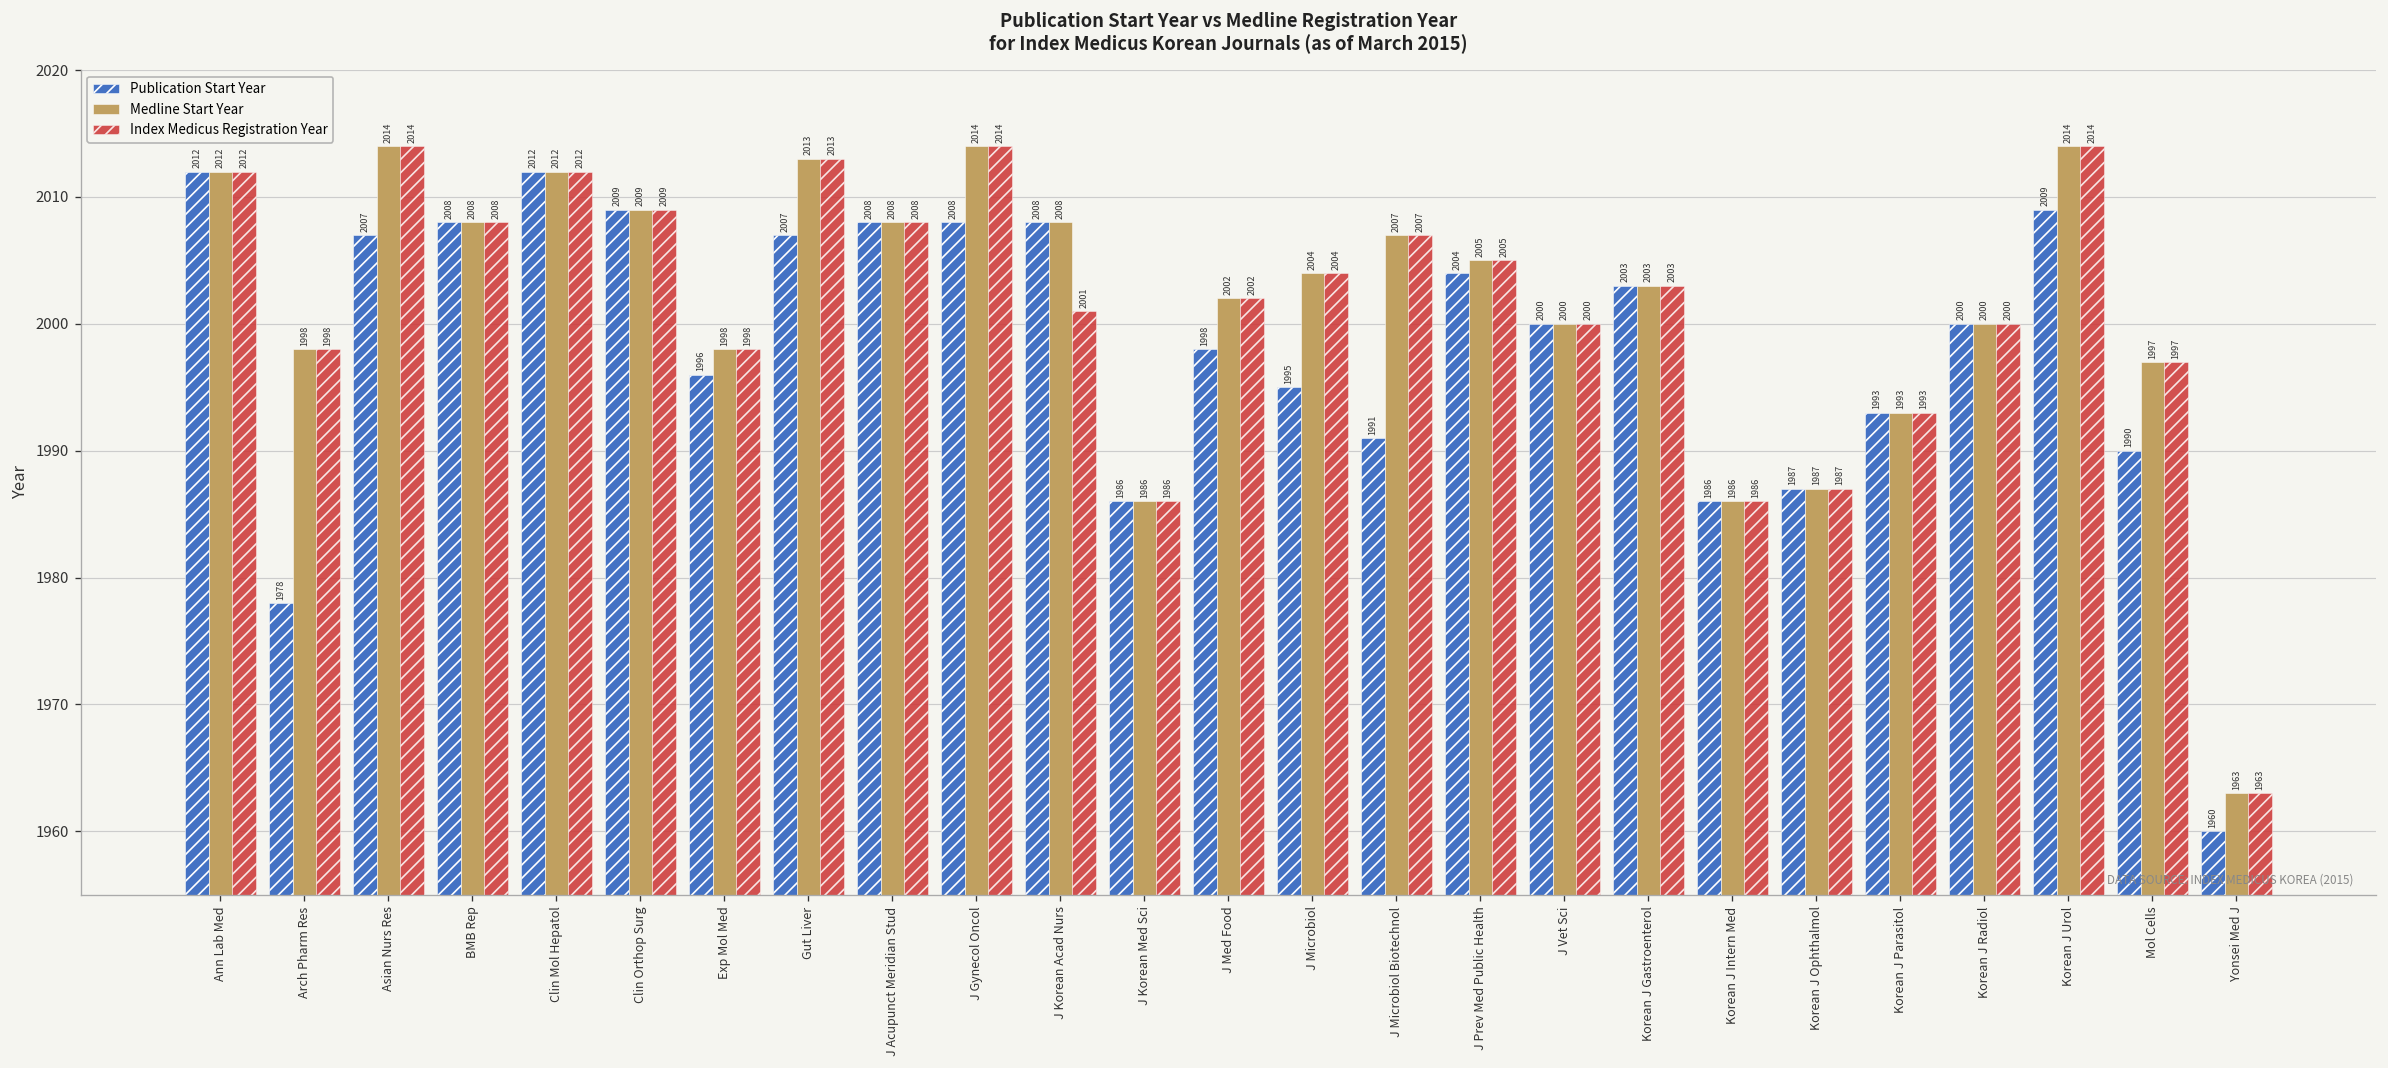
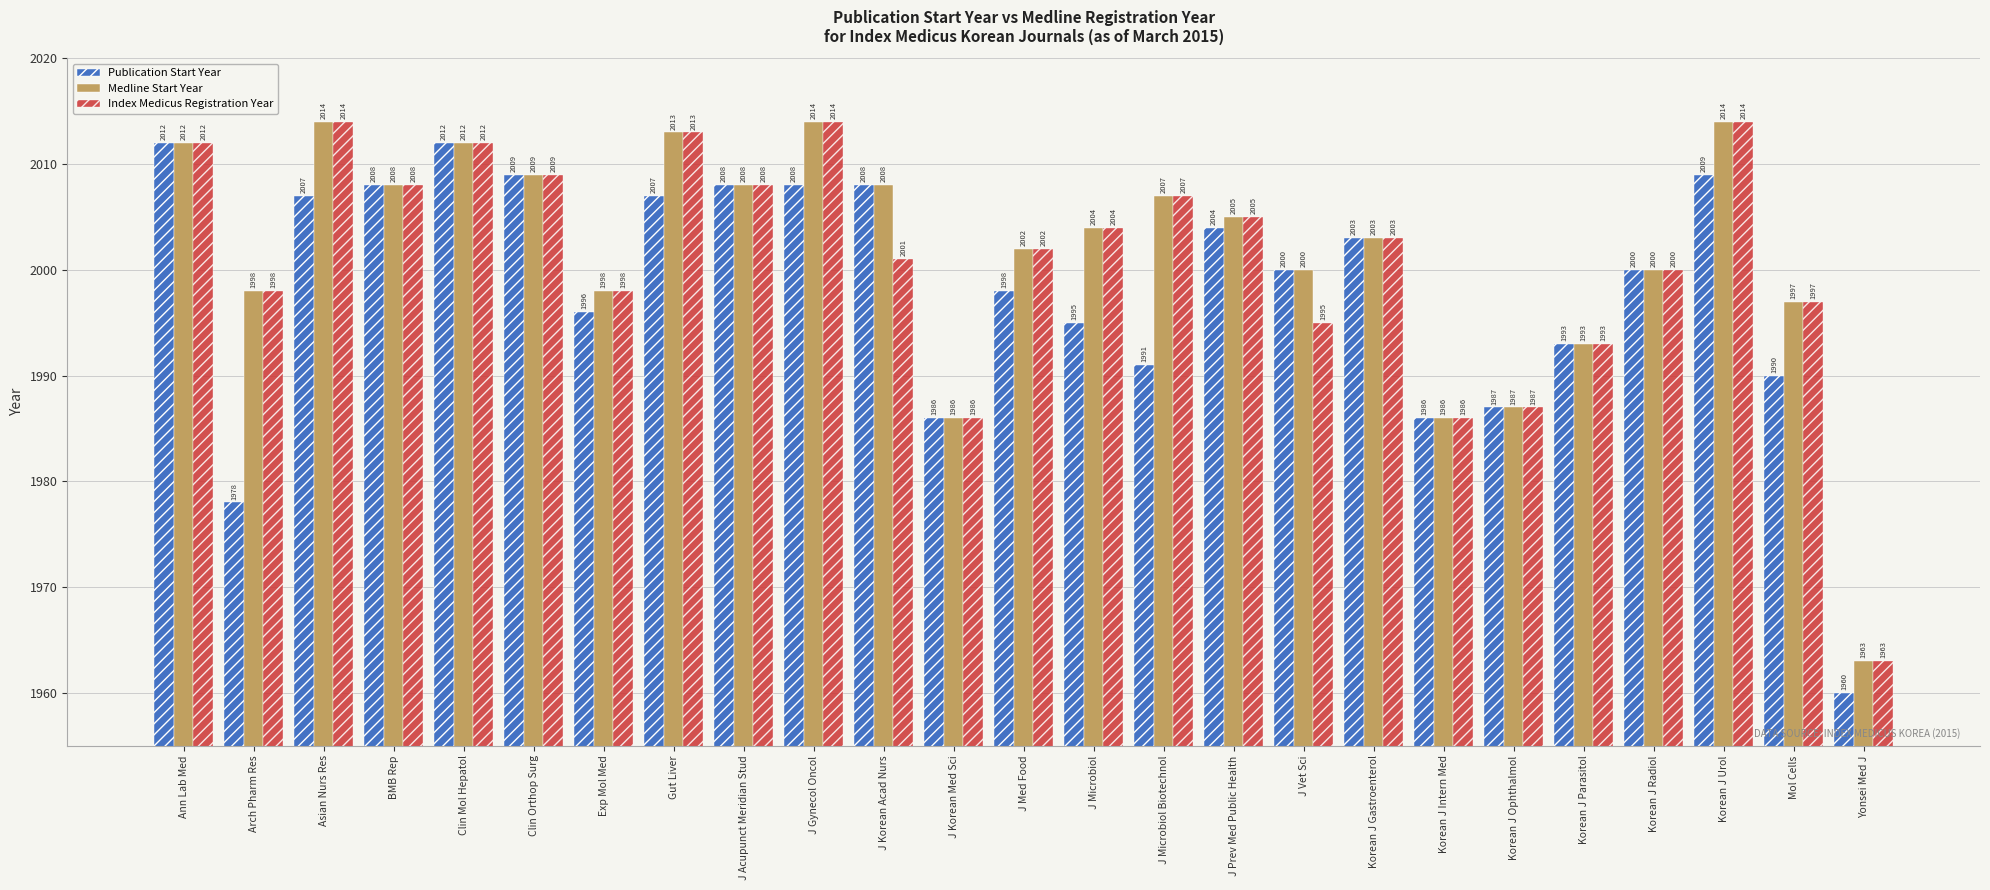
  {
    "Publication Start Year": {
      "Ann Lab Med": 2012,
      "Arch Pharm Res": 1978,
      "Asian Nurs Res": 2007,
      "BMB Rep": 2008,
      "Clin Mol Hepatol": 2012,
      "Clin Orthop Surg": 2009,
      "Exp Mol Med": 1996,
      "Gut Liver": 2007,
      "J Acupunct Meridian Stud": 2008,
      "J Gynecol Oncol": 2008,
      "J Korean Acad Nurs": 2008,
      "J Korean Med Sci": 1986,
      "J Med Food": 1998,
      "J Microbiol": 1995,
      "J Microbiol Biotechnol": 1991,
      "J Prev Med Public Health": 2004,
      "J Vet Sci": 2000,
      "Korean J Gastroenterol": 2003,
      "Korean J Intern Med": 1986,
      "Korean J Ophthalmol": 1987,
      "Korean J Parasitol": 1993,
      "Korean J Radiol": 2000,
      "Korean J Urol": 2009,
      "Mol Cells": 1990,
      "Yonsei Med J": 1960
    },
    "Medline Start Year": {
      "Ann Lab Med": 2012,
      "Arch Pharm Res": 1998,
      "Asian Nurs Res": 2014,
      "BMB Rep": 2008,
      "Clin Mol Hepatol": 2012,
      "Clin Orthop Surg": 2009,
      "Exp Mol Med": 1998,
      "Gut Liver": 2013,
      "J Acupunct Meridian Stud": 2008,
      "J Gynecol Oncol": 2014,
      "J Korean Acad Nurs": 2008,
      "J Korean Med Sci": 1986,
      "J Med Food": 2002,
      "J Microbiol": 2004,
      "J Microbiol Biotechnol": 2007,
      "J Prev Med Public Health": 2005,
      "J Vet Sci": 2000,
      "Korean J Gastroenterol": 2003,
      "Korean J Intern Med": 1986,
      "Korean J Ophthalmol": 1987,
      "Korean J Parasitol": 1993,
      "Korean J Radiol": 2000,
      "Korean J Urol": 2014,
      "Mol Cells": 1997,
      "Yonsei Med J": 1963
    },
    "Index Medicus Registration Year": {
      "Ann Lab Med": 2012,
      "Arch Pharm Res": 1998,
      "Asian Nurs Res": 2014,
      "BMB Rep": 2008,
      "Clin Mol Hepatol": 2012,
      "Clin Orthop Surg": 2009,
      "Exp Mol Med": 1998,
      "Gut Liver": 2013,
      "J Acupunct Meridian Stud": 2008,
      "J Gynecol Oncol": 2014,
      "J Korean Acad Nurs": 2001,
      "J Korean Med Sci": 1986,
      "J Med Food": 2002,
      "J Microbiol": 2004,
      "J Microbiol Biotechnol": 2007,
      "J Prev Med Public Health": 2005,
-     "J Vet Sci": 2000,
+     "J Vet Sci": 1995,
      "Korean J Gastroenterol": 2003,
      "Korean J Intern Med": 1986,
      "Korean J Ophthalmol": 1987,
      "Korean J Parasitol": 1993,
      "Korean J Radiol": 2000,
      "Korean J Urol": 2014,
      "Mol Cells": 1997,
      "Yonsei Med J": 1963
    }
  }
